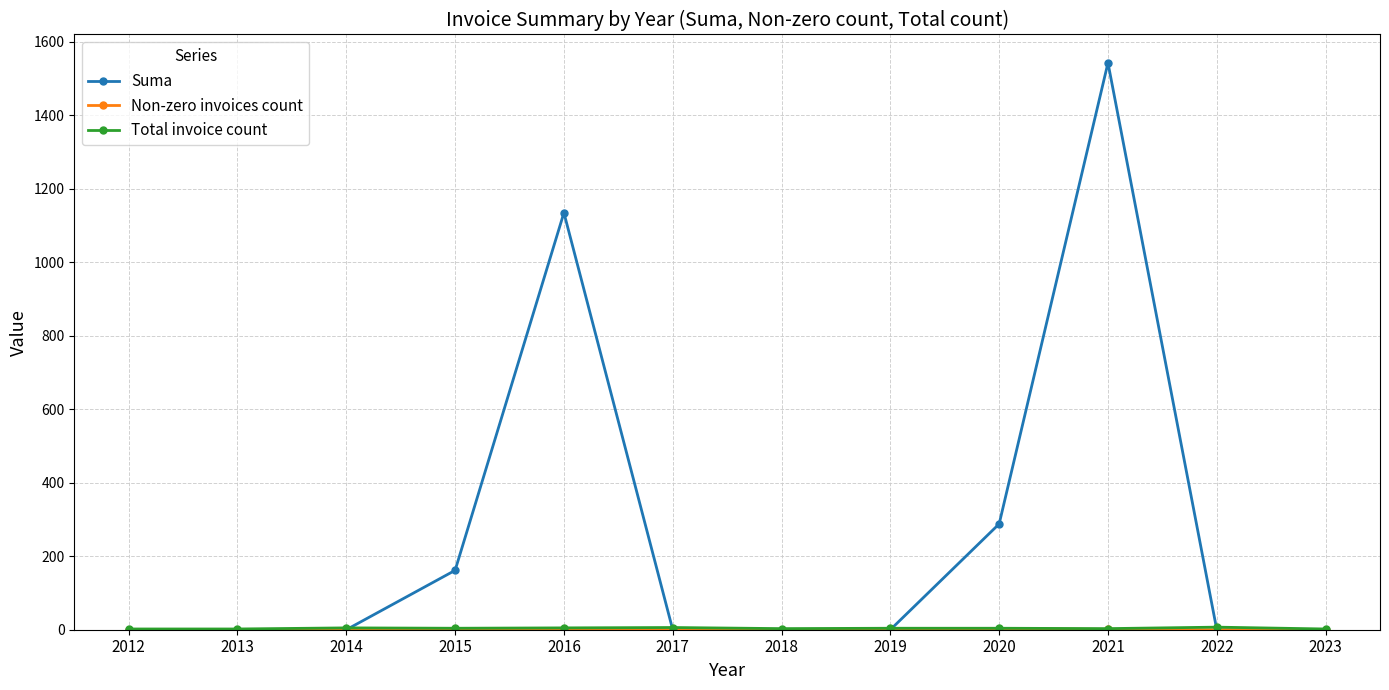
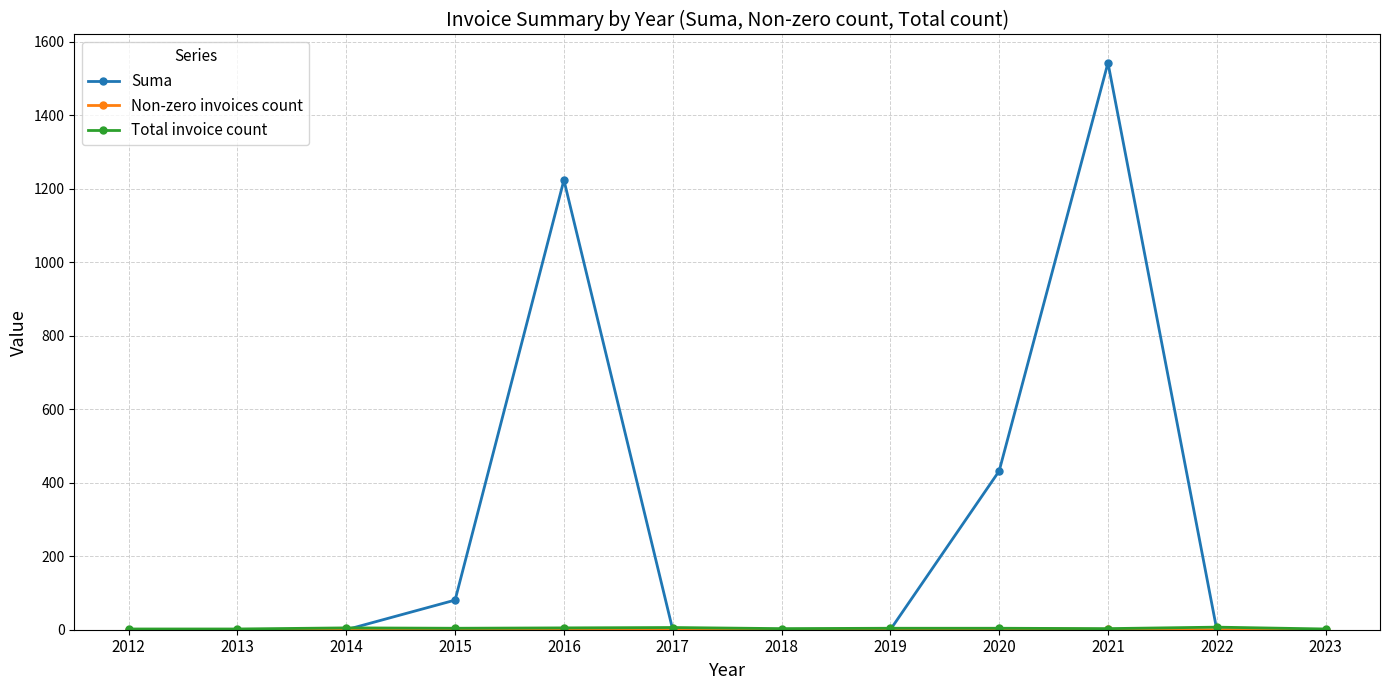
  {
    "Suma": {
-     "2015": 160,
-     "2016": 1130,
-     "2020": 290,
+     "2015": 80,
+     "2016": 1220,
+     "2020": 430,
      "2021": 1540
    }
  }
